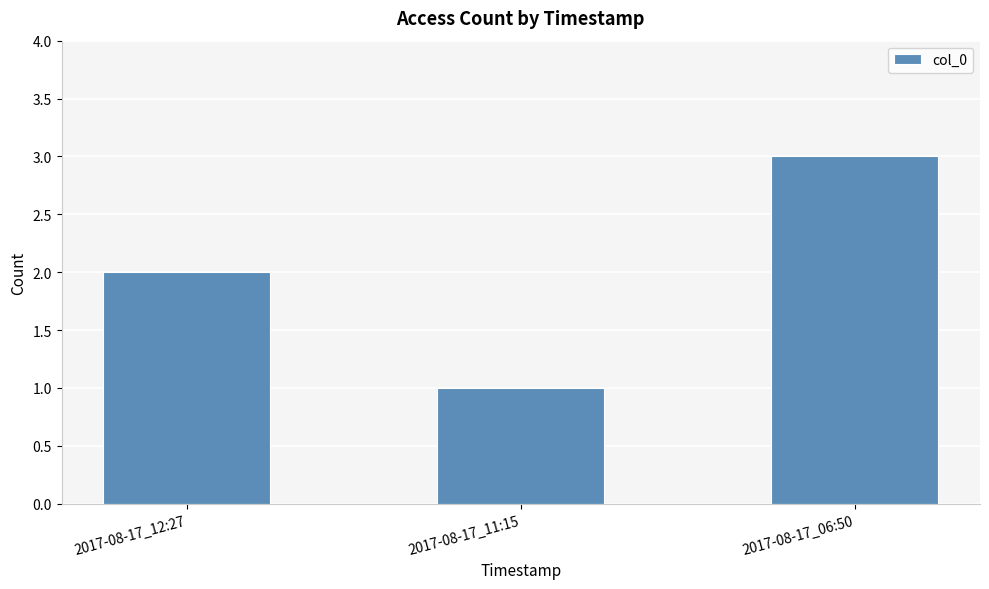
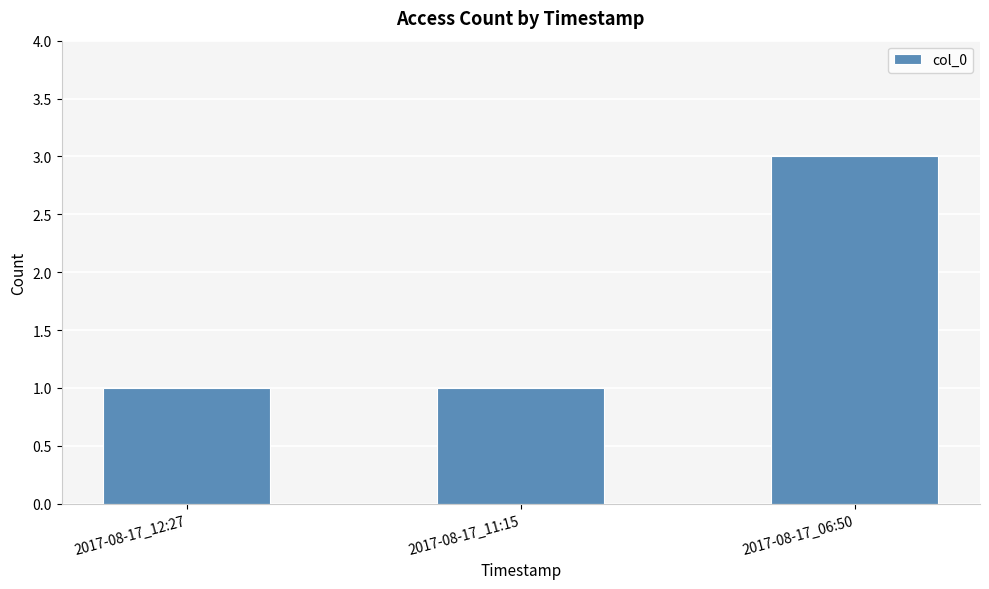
  {
-   "2017-08-17_12:27": 2,
+   "2017-08-17_12:27": 1,
    "2017-08-17_11:15": 1,
    "2017-08-17_06:50": 3
  }
